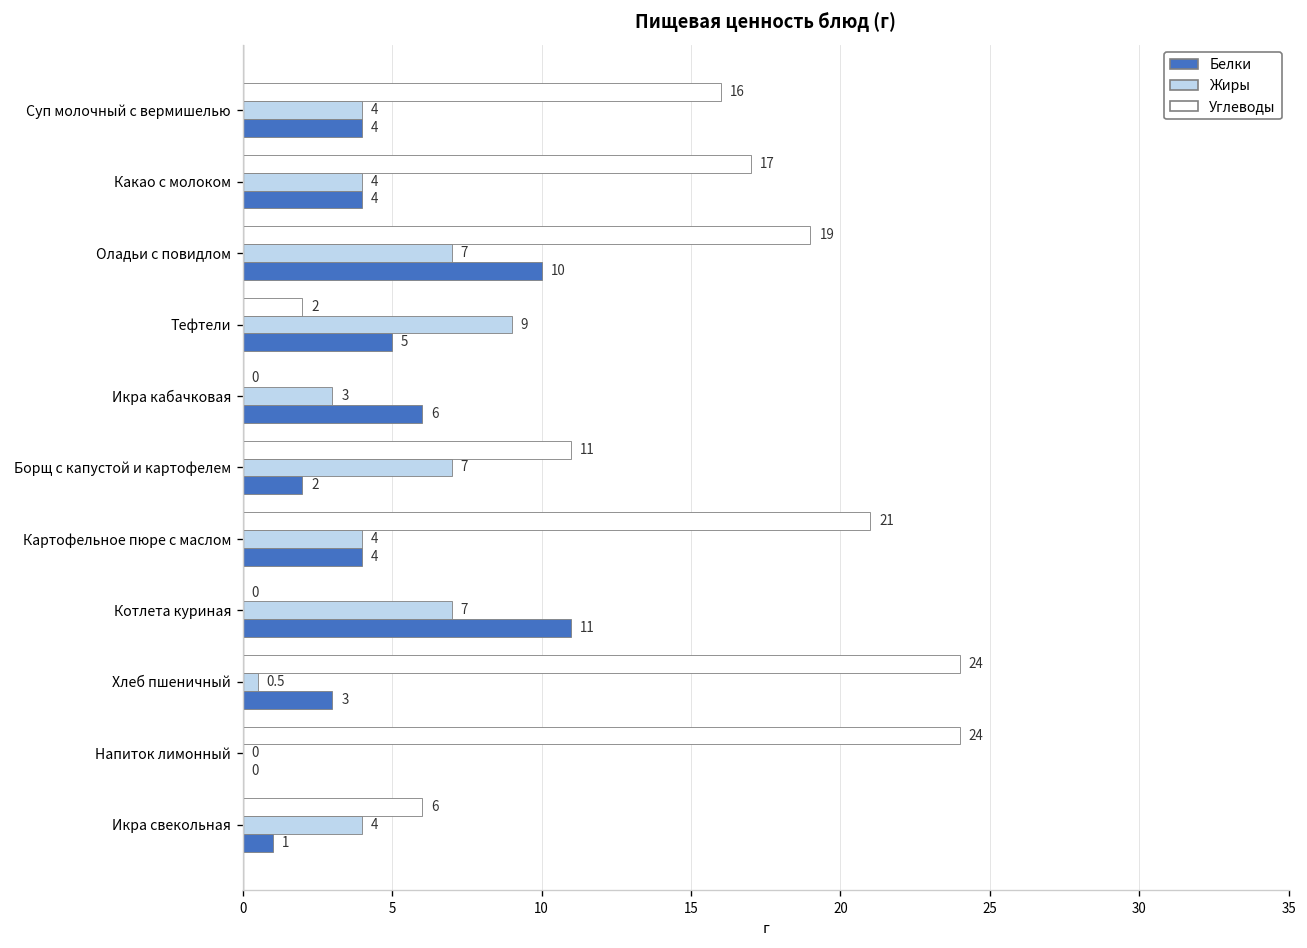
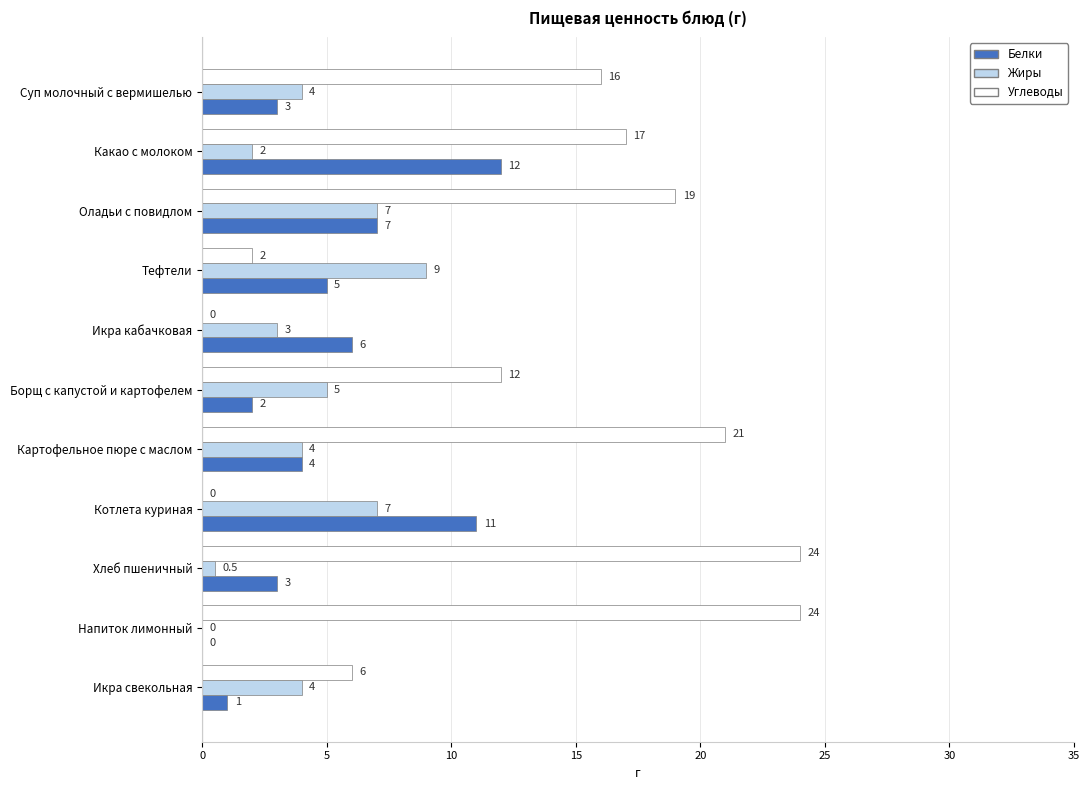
  {
    "Белки": {
-     "Суп молочный с вермишелью": 4,
-     "Какао с молоком": 4,
-     "Оладьи с повидлом": 10,
+     "Суп молочный с вермишелью": 3,
+     "Какао с молоком": 12,
+     "Оладьи с повидлом": 7,
      "Тефтели": 5,
      "Икра кабачковая": 6,
      "Борщ с капустой и картофелем": 2,
      "Картофельное пюре с маслом": 4,
      "Котлета куриная": 11,
      "Хлеб пшеничный": 3,
      "Напиток лимонный": 0,
      "Икра свекольная": 1
    },
    "Жиры": {
      "Суп молочный с вермишелью": 4,
-     "Какао с молоком": 4,
+     "Какао с молоком": 2,
      "Оладьи с повидлом": 7,
      "Тефтели": 9,
      "Икра кабачковая": 3,
-     "Борщ с капустой и картофелем": 7,
+     "Борщ с капустой и картофелем": 5,
      "Картофельное пюре с маслом": 4,
      "Котлета куриная": 7,
      "Хлеб пшеничный": 0.5,
      "Напиток лимонный": 0,
      "Икра свекольная": 4
    },
    "Углеводы": {
      "Суп молочный с вермишелью": 16,
      "Какао с молоком": 17,
      "Оладьи с повидлом": 19,
      "Тефтели": 2,
      "Икра кабачковая": 0,
-     "Борщ с капустой и картофелем": 11,
+     "Борщ с капустой и картофелем": 12,
      "Картофельное пюре с маслом": 21,
      "Котлета куриная": 0,
      "Хлеб пшеничный": 24,
      "Напиток лимонный": 24,
      "Икра свекольная": 6
    }
  }
